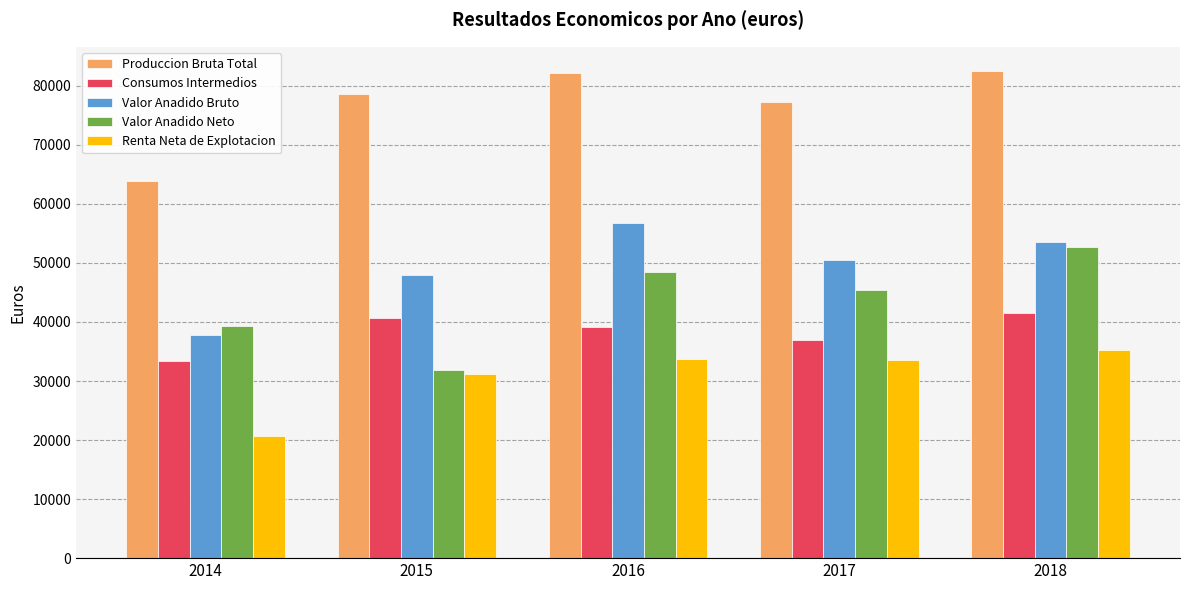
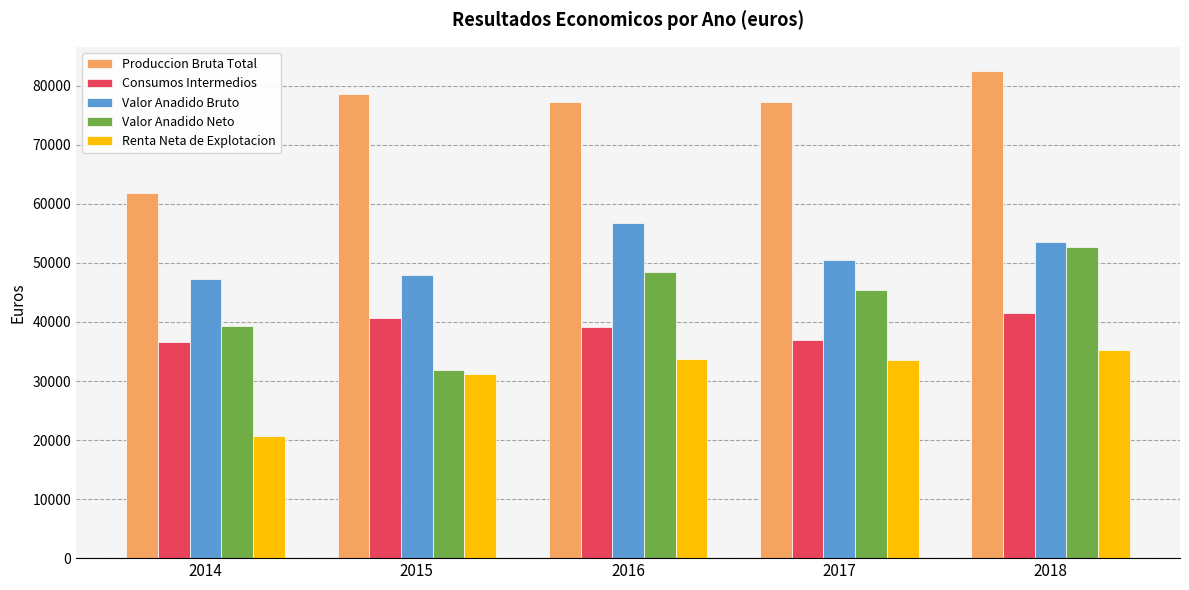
  {
    "Produccion Bruta Total": {
-     "2014": 64000,
+     "2014": 62000,
      "2015": 79000,
-     "2016": 82000,
+     "2016": 77000,
      "2017": 77000,
      "2018": 82000
    },
    "Consumos Intermedios": {
-     "2014": 33000,
+     "2014": 37000,
      "2015": 41000,
      "2016": 39000,
      "2017": 37000,
      "2018": 41000
    },
    "Valor Anadido Bruto": {
-     "2014": 38000,
+     "2014": 47000,
      "2015": 48000,
      "2016": 57000,
      "2017": 50000,
      "2018": 54000
    },
    "Valor Anadido Neto": {
      "2014": 39000,
      "2015": 32000,
      "2016": 48000,
      "2017": 45000,
      "2018": 53000
    },
    "Renta Neta de Explotacion": {
      "2014": 21000,
      "2015": 31000,
      "2016": 34000,
      "2017": 34000,
      "2018": 35000
    }
  }
